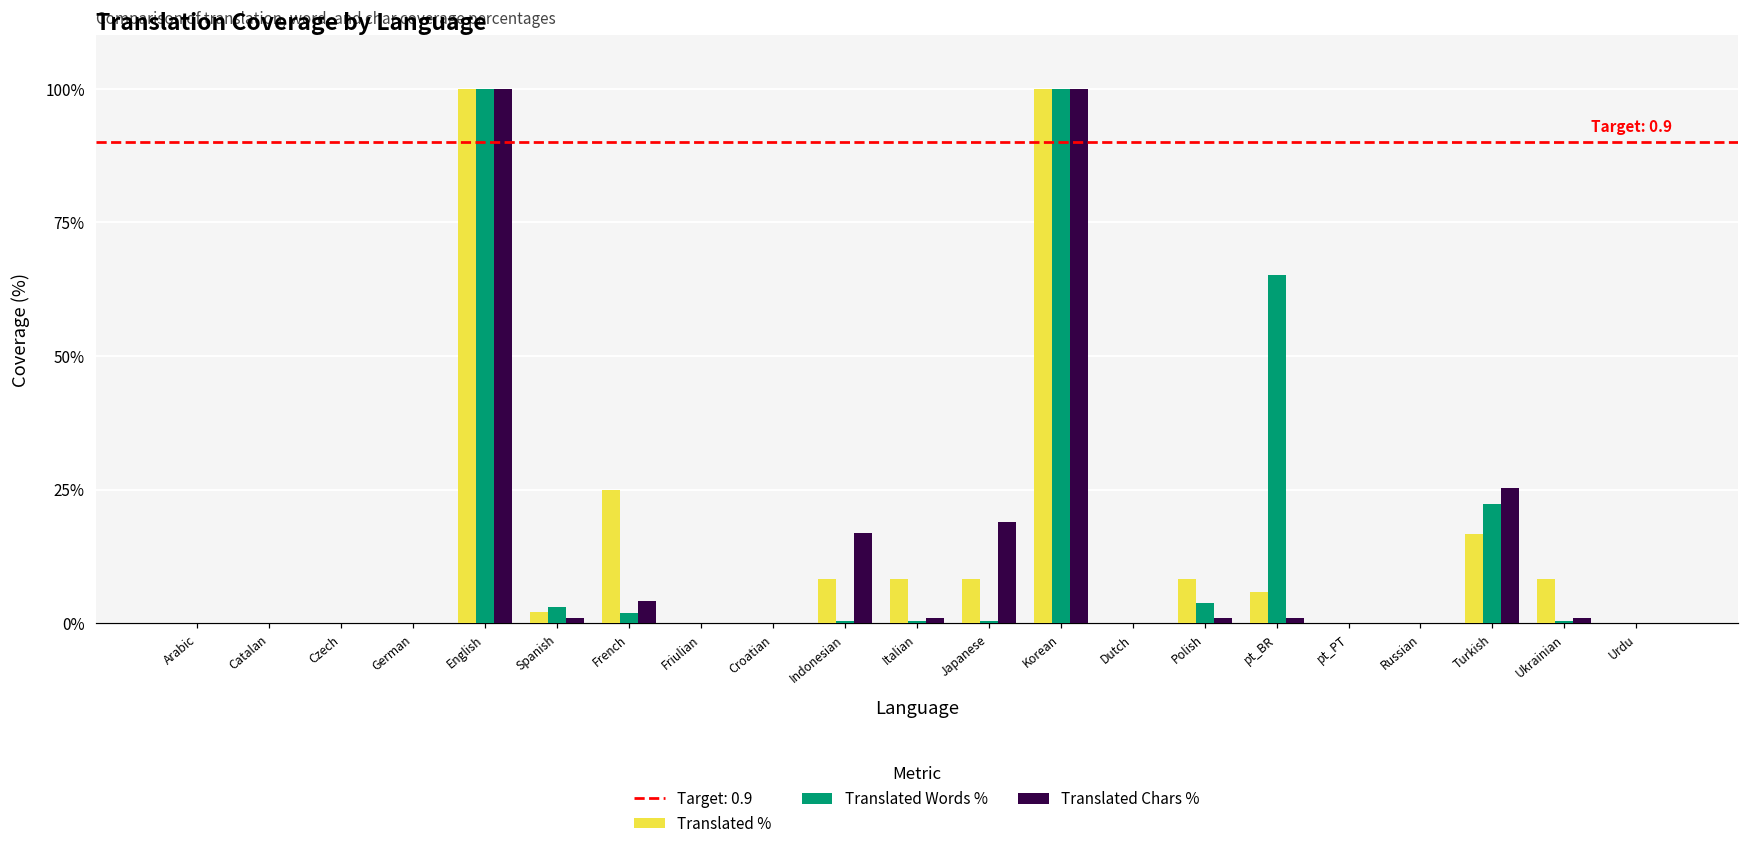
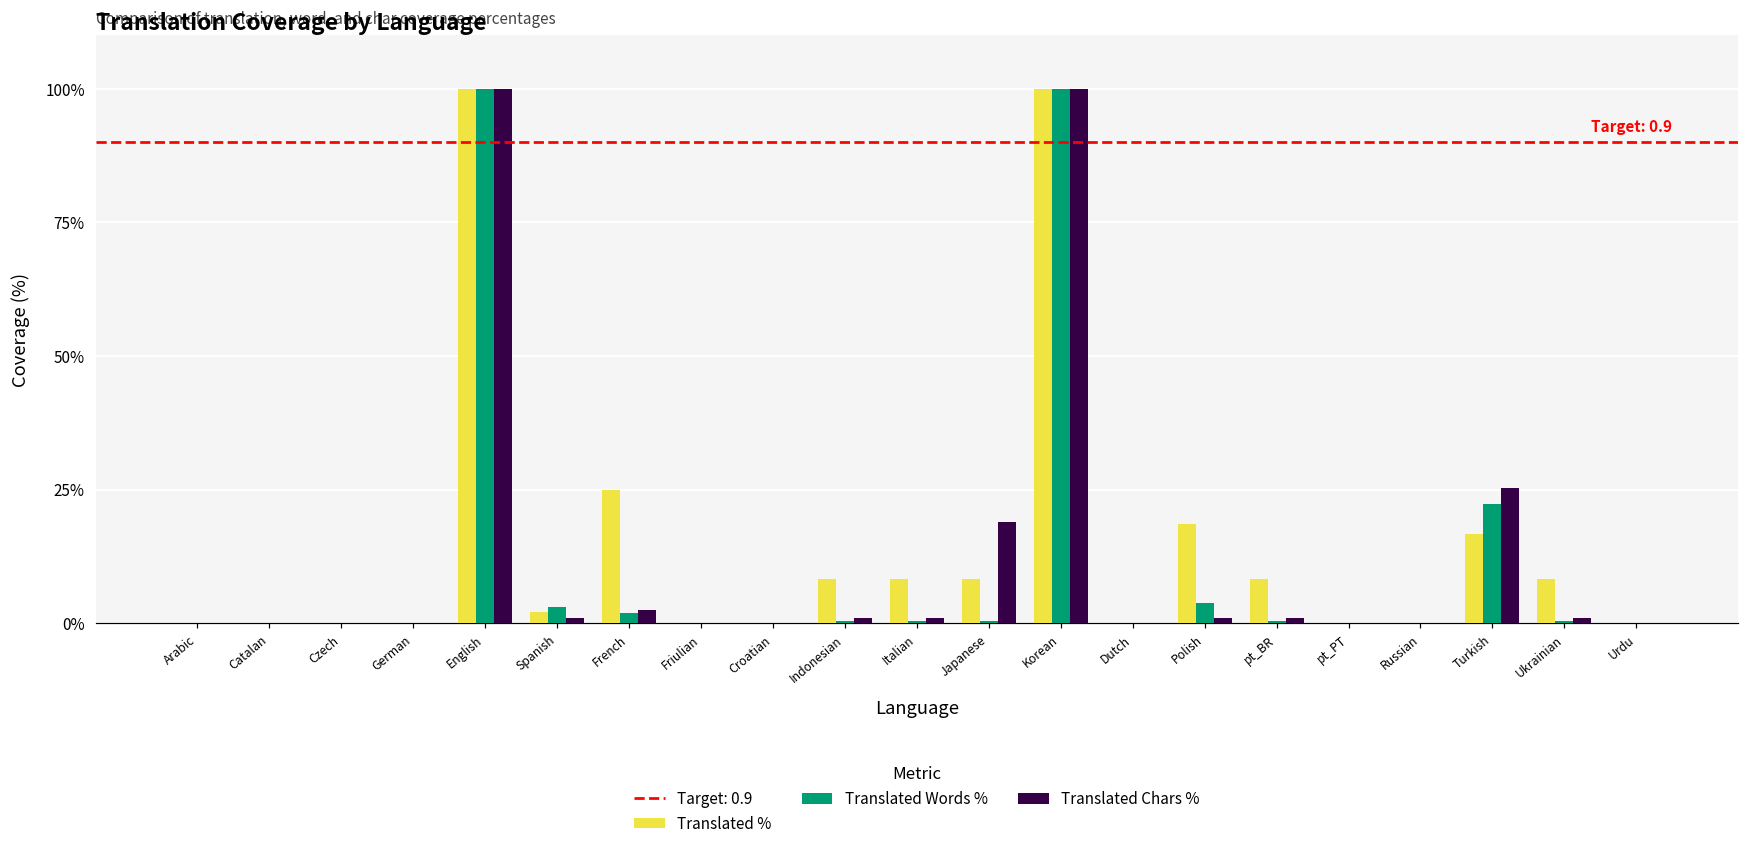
  {
    "Translated %": {
      "Arabic": "0%",
      "Catalan": "0%",
      "Czech": "0%",
      "German": "0%",
      "English": "100%",
      "Spanish": "2%",
      "French": "25%",
      "Friulian": "0%",
      "Croatian": "0%",
      "Indonesian": "8%",
      "Italian": "8%",
      "Japanese": "8%",
      "Korean": "100%",
      "Dutch": "0%",
-     "Polish": "8%",
-     "pt_BR": "6%",
+     "Polish": "19%",
+     "pt_BR": "8%",
      "pt_PT": "0%",
      "Russian": "0%",
      "Turkish": "17%",
      "Ukrainian": "8%",
      "Urdu": "0%"
    },
    "Translated Words %": {
      "Arabic": "0%",
      "Catalan": "0%",
      "Czech": "0%",
      "German": "0%",
      "English": "100%",
      "Spanish": "3%",
      "French": "2%",
      "Friulian": "0%",
      "Croatian": "0%",
      "Korean": "100%",
      "Dutch": "0%",
      "Polish": "4%",
-     "pt_BR": "65%",
+     "pt_BR": "0%",
      "pt_PT": "0%",
      "Russian": "0%",
      "Turkish": "22%",
      "Urdu": "0%"
    },
    "Translated Chars %": {
      "Arabic": "0%",
      "Catalan": "0%",
      "Czech": "0%",
      "German": "0%",
      "English": "100%",
      "Spanish": "1%",
-     "French": "4%",
+     "French": "2%",
      "Friulian": "0%",
      "Croatian": "0%",
-     "Indonesian": "17%",
+     "Indonesian": "1%",
      "Italian": "1%",
      "Japanese": "19%",
      "Korean": "100%",
      "Dutch": "0%",
      "Polish": "1%",
      "pt_BR": "1%",
      "pt_PT": "0%",
      "Russian": "0%",
      "Turkish": "25%",
      "Ukrainian": "1%",
      "Urdu": "0%"
    }
  }
